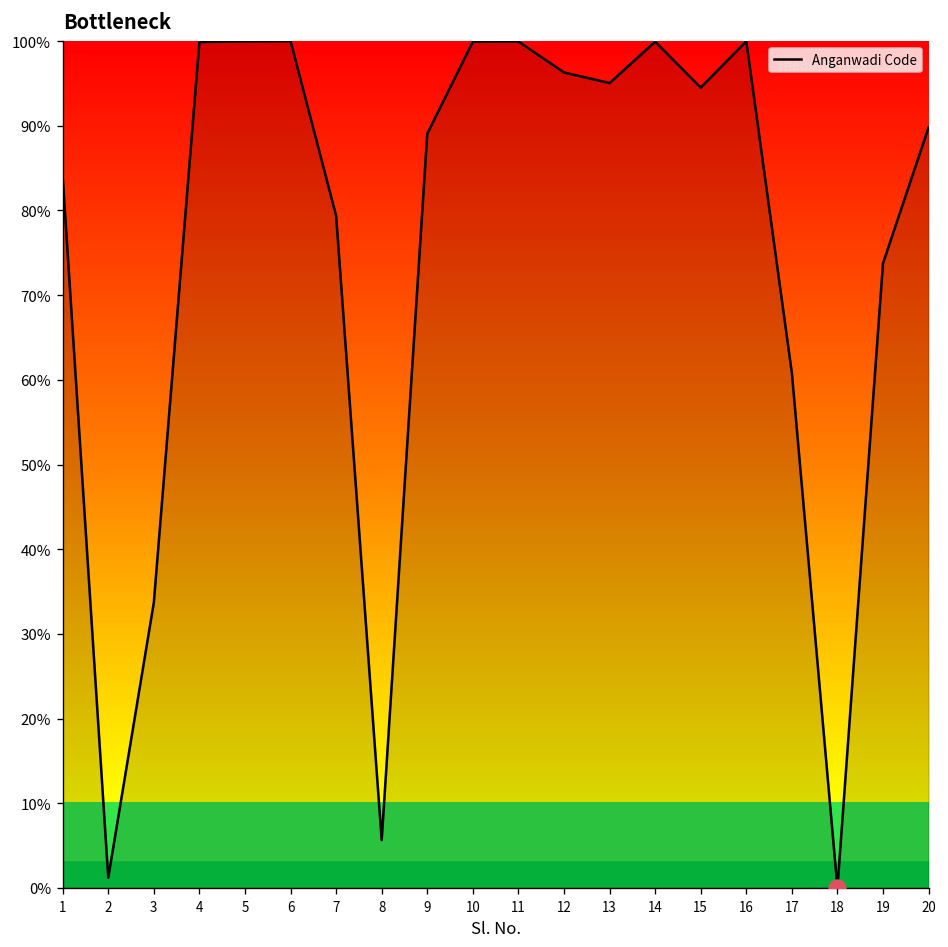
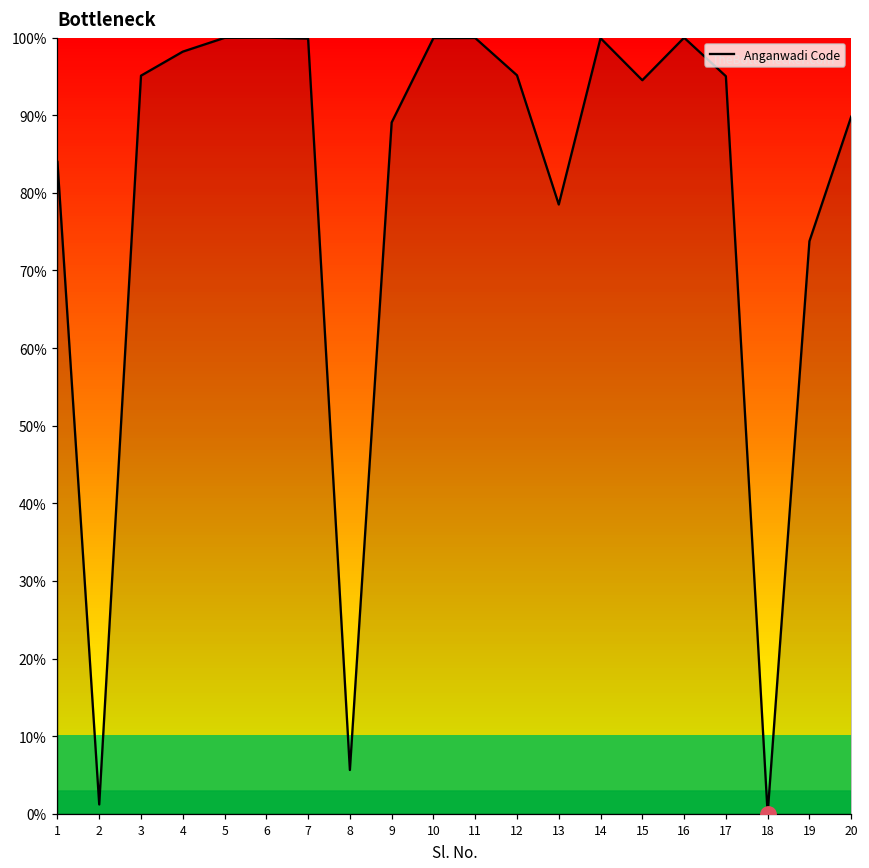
  {
    "Anganwadi Code": {
      "1": "84%",
-     "3": "34%",
-     "4": "100%",
+     "3": "95%",
+     "4": "98%",
      "5": "100%",
      "6": "100%",
-     "7": "79%",
+     "7": "100%",
      "8": "6%",
      "9": "89%",
      "10": "100%",
      "11": "100%",
-     "12": "96%",
-     "13": "95%",
+     "12": "95%",
+     "13": "78%",
      "14": "100%",
      "15": "95%",
      "16": "100%",
-     "17": "61%",
+     "17": "95%",
      "19": "74%",
      "20": "90%"
    }
  }
